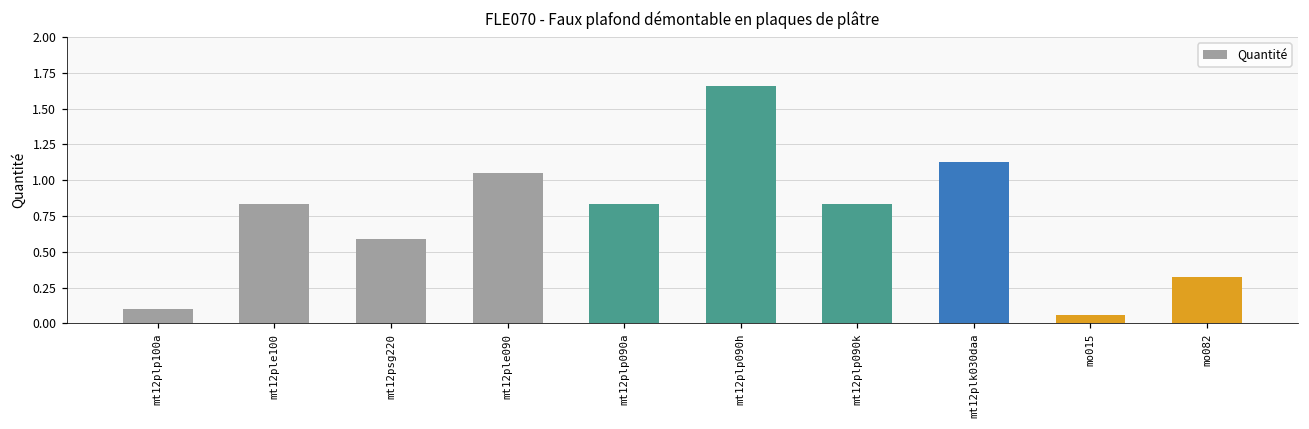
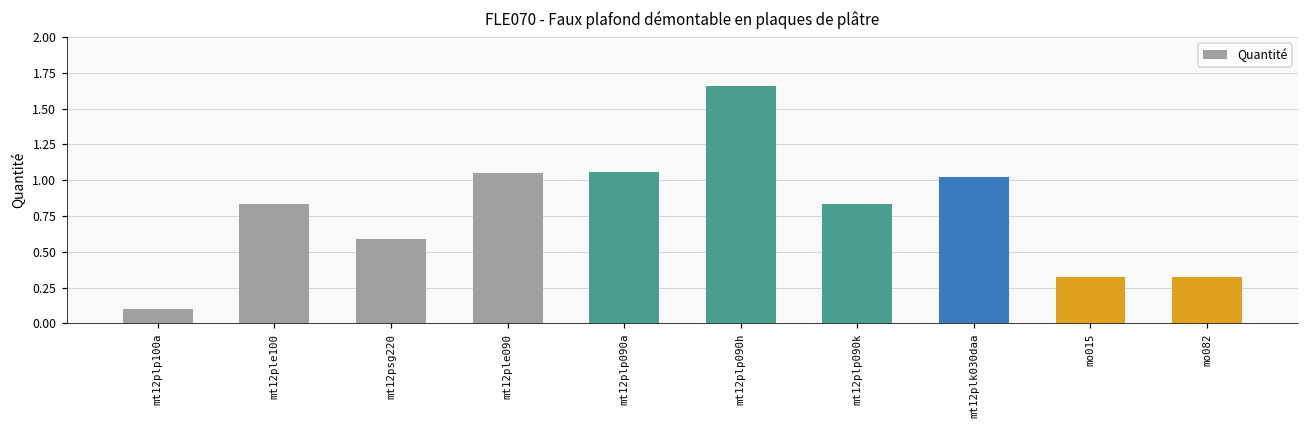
  {
    "mt12plp100a": 0.10,
    "mt12ple100": 0.83,
    "mt12psg220": 0.59,
    "mt12ple090": 1.05,
-   "mt12plp090a": 0.83,
+   "mt12plp090a": 1.06,
    "mt12plp090h": 1.66,
    "mt12plp090k": 0.83,
-   "mt12plk030daa": 1.13,
-   "mo015": 0.06,
+   "mt12plk030daa": 1.02,
+   "mo015": 0.32,
    "mo082": 0.32
  }
